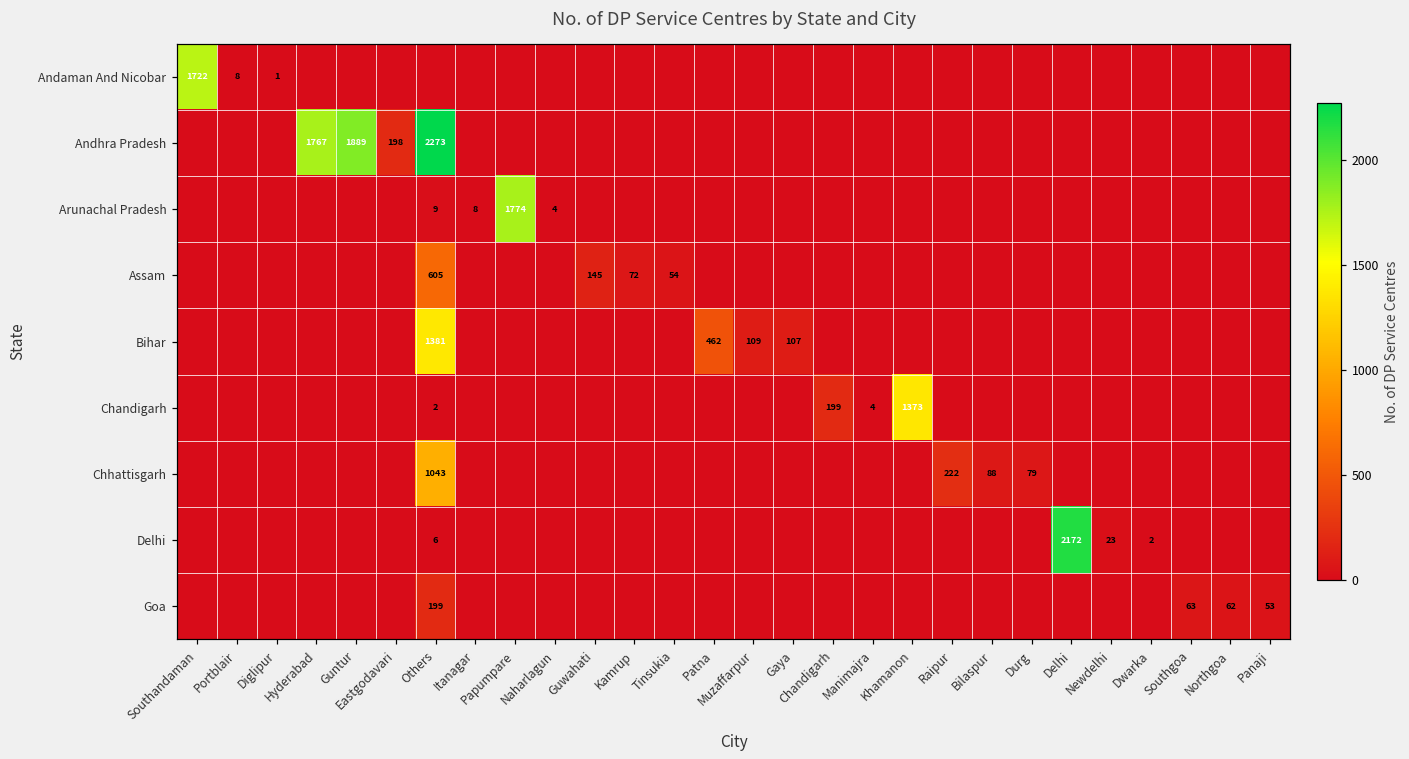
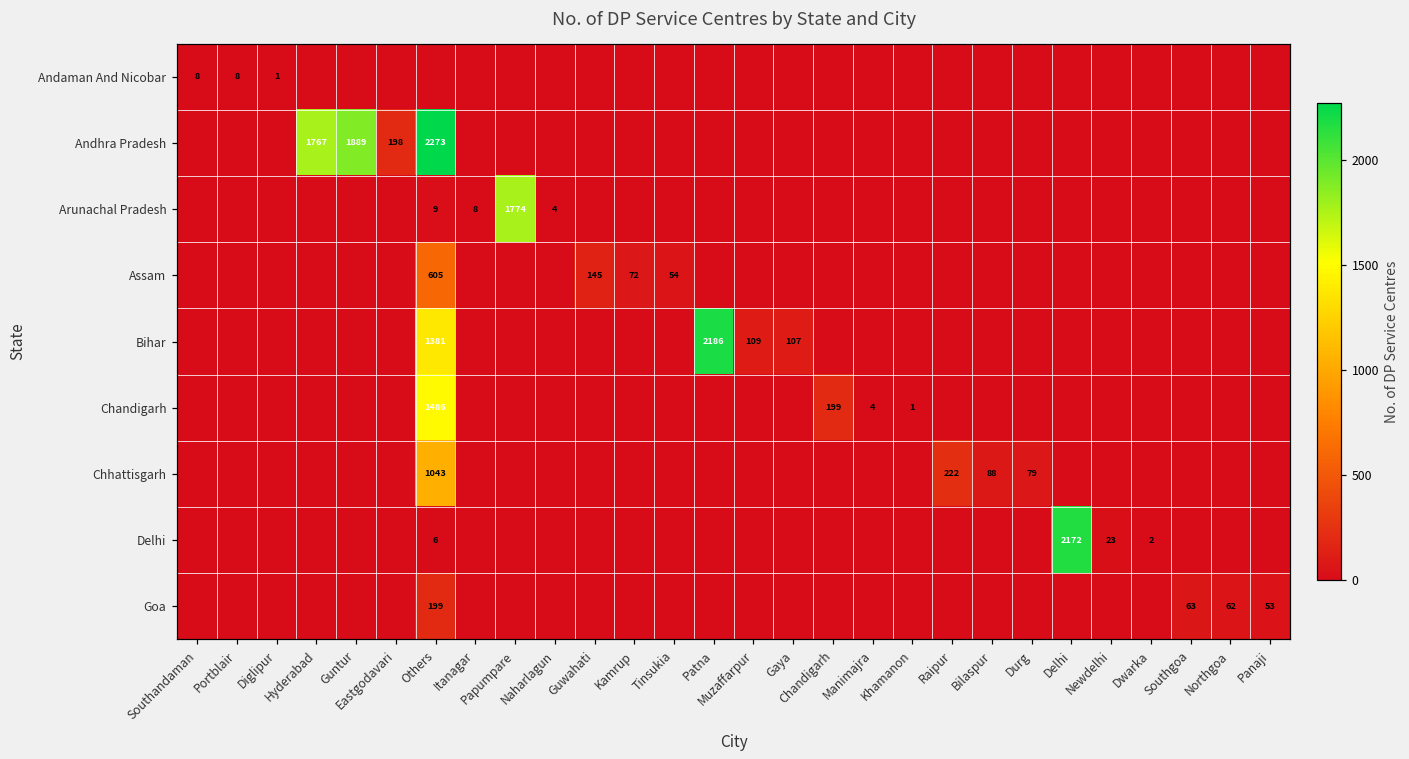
  {
    "Andaman And Nicobar": {
-     "Southandaman": 1722,
+     "Southandaman": 8,
      "Portblair": 8,
      "Diglipur": 1
    },
    "Andhra Pradesh": {
      "Hyderabad": 1767,
      "Guntur": 1889,
      "Eastgodavari": 198,
      "Others": 2273
    },
    "Arunachal Pradesh": {
      "Others": 9,
      "Itanagar": 8,
      "Papumpare": 1774,
      "Naharlagun": 4
    },
    "Assam": {
      "Others": 605,
      "Guwahati": 145,
      "Kamrup": 72,
      "Tinsukia": 54
    },
    "Bihar": {
      "Others": 1381,
-     "Patna": 462,
+     "Patna": 2186,
      "Muzaffarpur": 109,
      "Gaya": 107
    },
    "Chandigarh": {
-     "Others": 2,
+     "Others": 1486,
      "Chandigarh": 199,
      "Manimajra": 4,
-     "Khamanon": 1373
+     "Khamanon": 1
    },
    "Chhattisgarh": {
      "Others": 1043,
      "Raipur": 222,
      "Bilaspur": 88,
      "Durg": 79
    },
    "Delhi": {
      "Others": 6,
      "Delhi": 2172,
      "Newdelhi": 23,
      "Dwarka": 2
    },
    "Goa": {
      "Others": 199,
      "Southgoa": 63,
      "Northgoa": 62,
      "Panaji": 53
    }
  }
